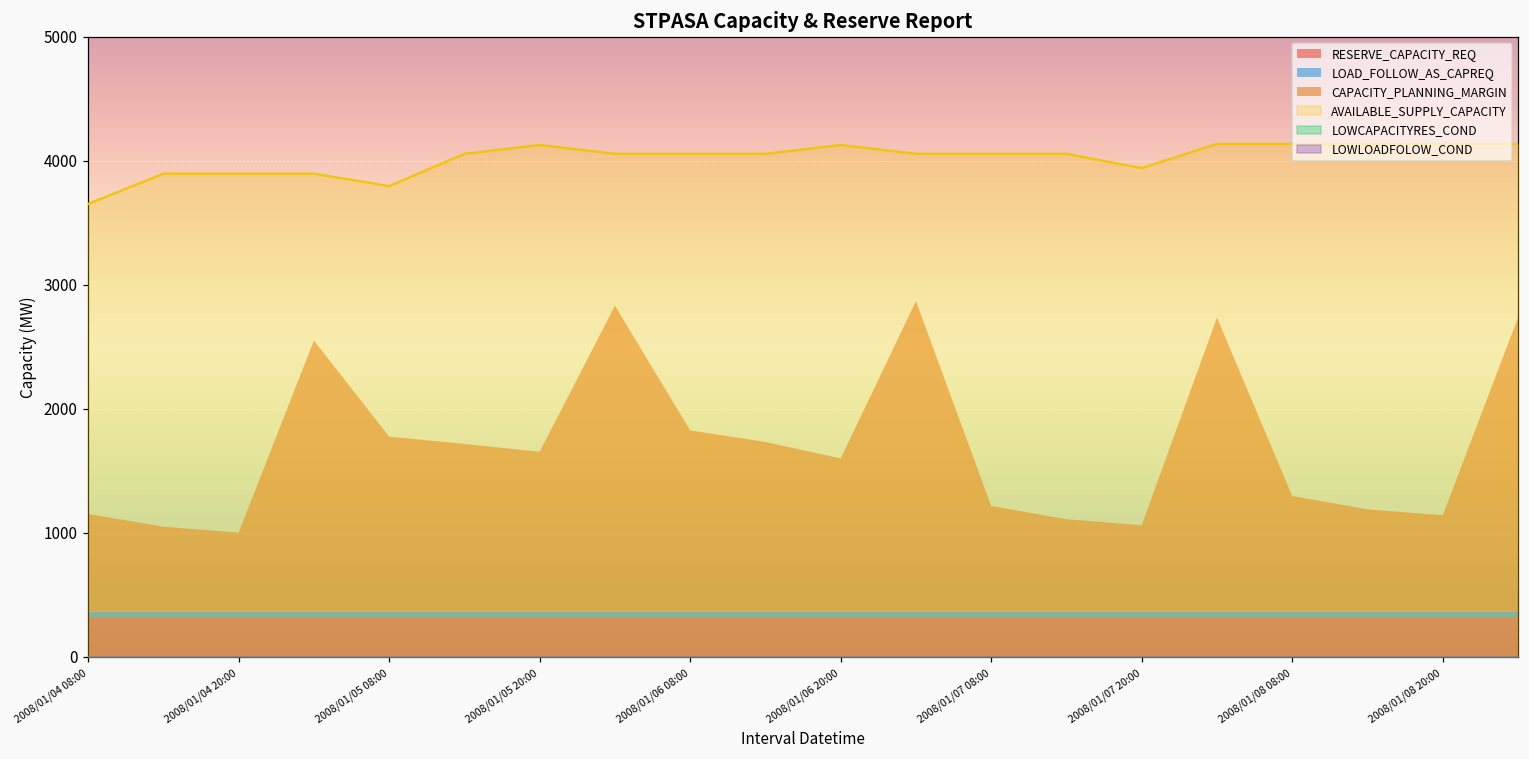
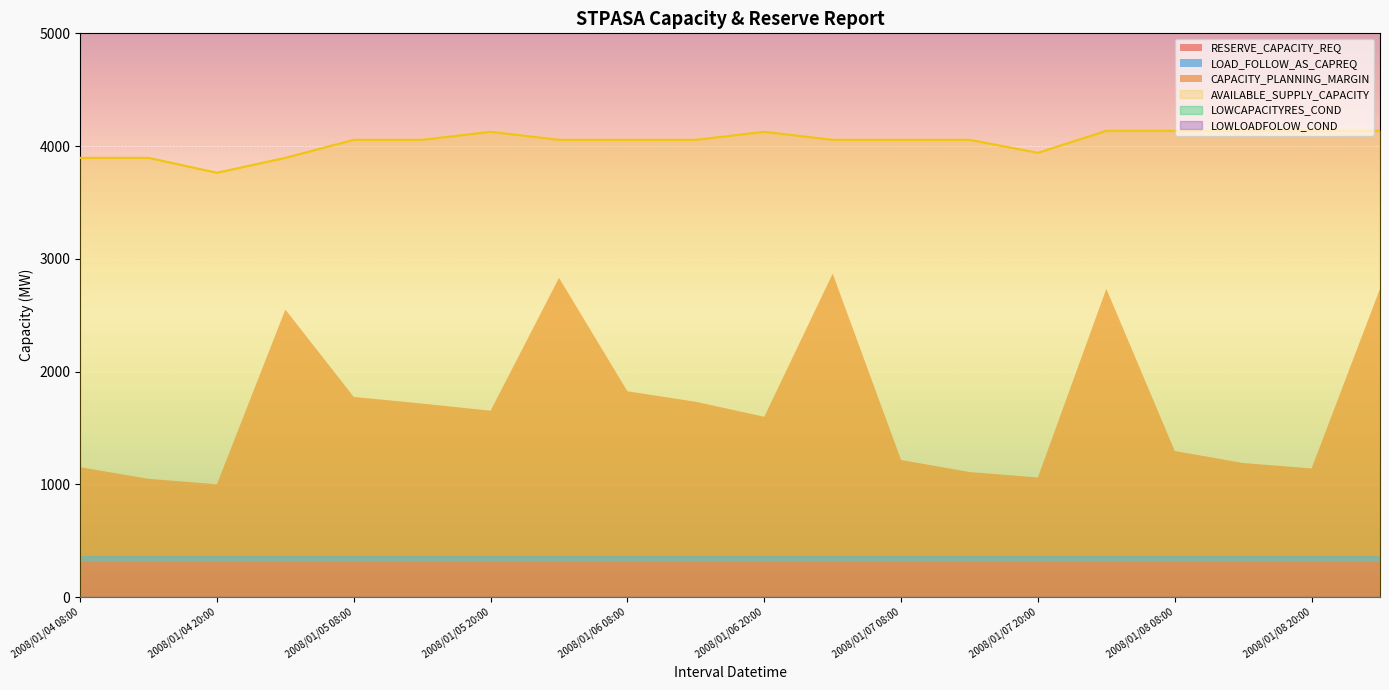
  {
    "LOAD_FOLLOW_AS_CAPREQ": {
      "2008/01/04 08:00": 50,
      "2008/01/04 20:00": 50,
      "2008/01/05 08:00": 50,
      "2008/01/05 20:00": 50,
      "2008/01/06 08:00": 50,
      "2008/01/06 20:00": 50,
      "2008/01/07 08:00": 50,
      "2008/01/07 20:00": 50,
      "2008/01/08 08:00": 50,
      "2008/01/08 20:00": 50
    },
    "AVAILABLE_SUPPLY_CAPACITY": {
-     "2008/01/04 08:00": 3650,
-     "2008/01/04 20:00": 3900,
-     "2008/01/05 08:00": 3800,
+     "2008/01/04 08:00": 3900,
+     "2008/01/04 20:00": 3760,
+     "2008/01/05 08:00": 4060,
      "2008/01/05 20:00": 4130,
      "2008/01/06 08:00": 4060,
      "2008/01/06 20:00": 4130,
      "2008/01/07 08:00": 4060,
      "2008/01/07 20:00": 3940,
      "2008/01/08 08:00": 4140
    },
    "LOWLOADFOLOW_COND": {
      "2008/01/04 08:00": 0,
      "2008/01/04 20:00": 0,
      "2008/01/05 08:00": 0,
      "2008/01/05 20:00": 0,
      "2008/01/06 08:00": 0,
      "2008/01/06 20:00": 0,
      "2008/01/07 08:00": 0,
      "2008/01/07 20:00": 0,
      "2008/01/08 08:00": 0,
      "2008/01/08 20:00": 0
    }
  }
